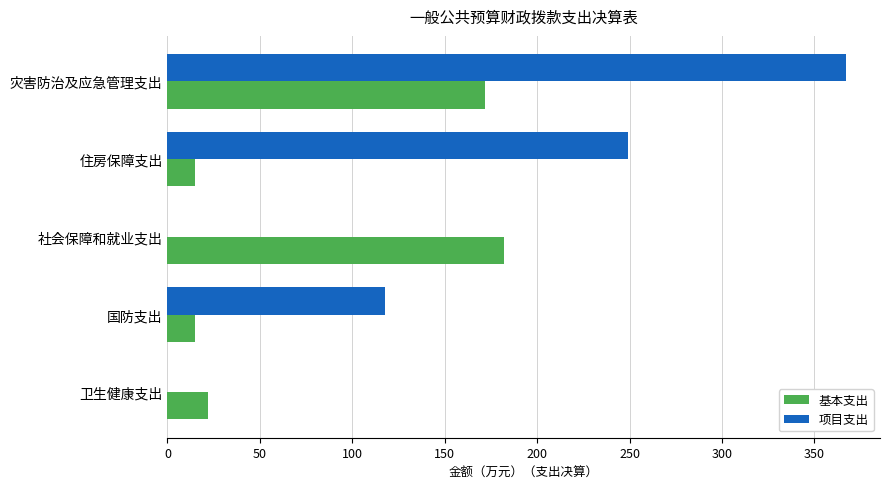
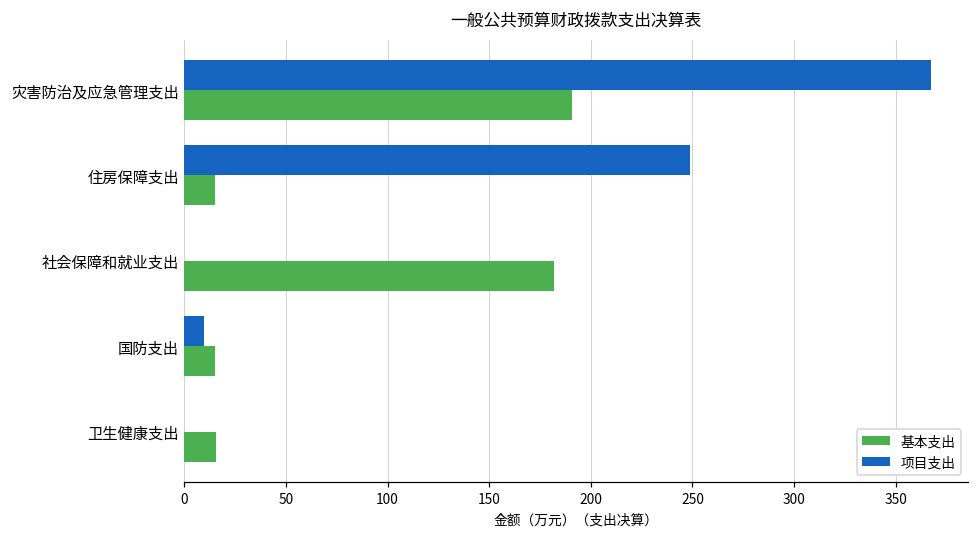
  {
    "基本支出": {
-     "灾害防治及应急管理支出": 172,
+     "灾害防治及应急管理支出": 191,
      "住房保障支出": 15,
      "社会保障和就业支出": 182,
      "国防支出": 15,
-     "卫生健康支出": 22
+     "卫生健康支出": 15
    },
    "项目支出": {
      "灾害防治及应急管理支出": 367,
      "住房保障支出": 249,
      "社会保障和就业支出": 0,
-     "国防支出": 118,
+     "国防支出": 10,
      "卫生健康支出": 0
    }
  }
